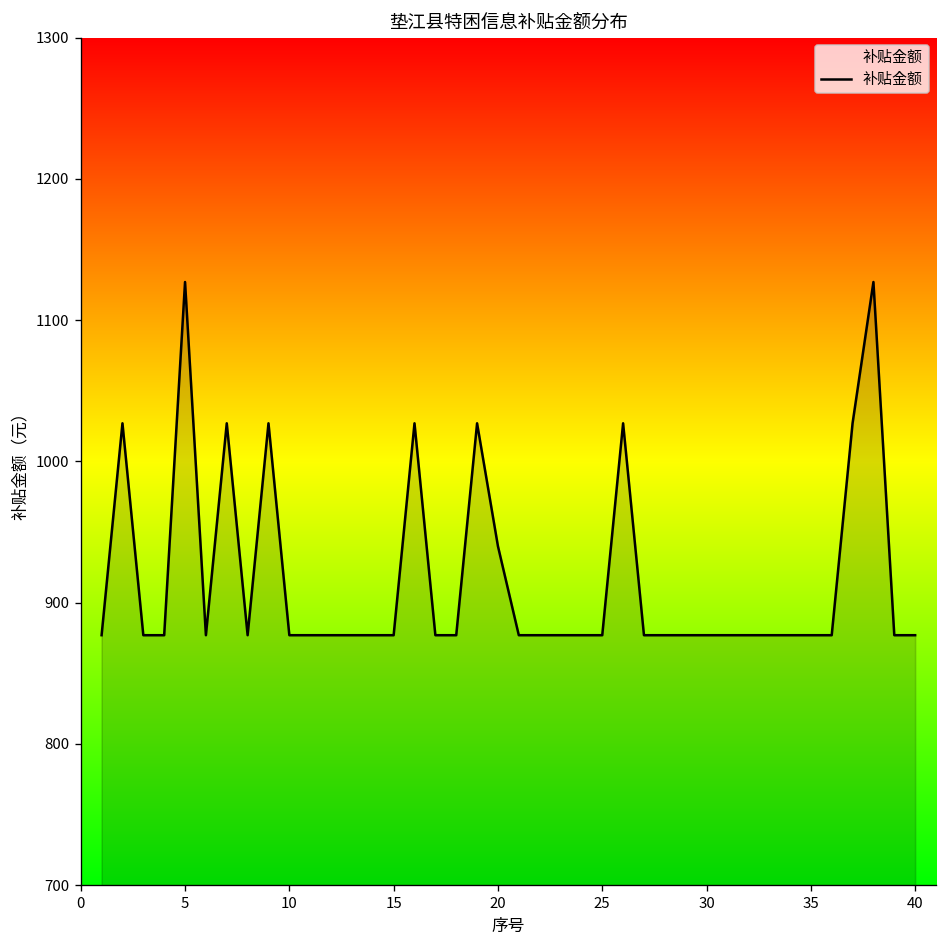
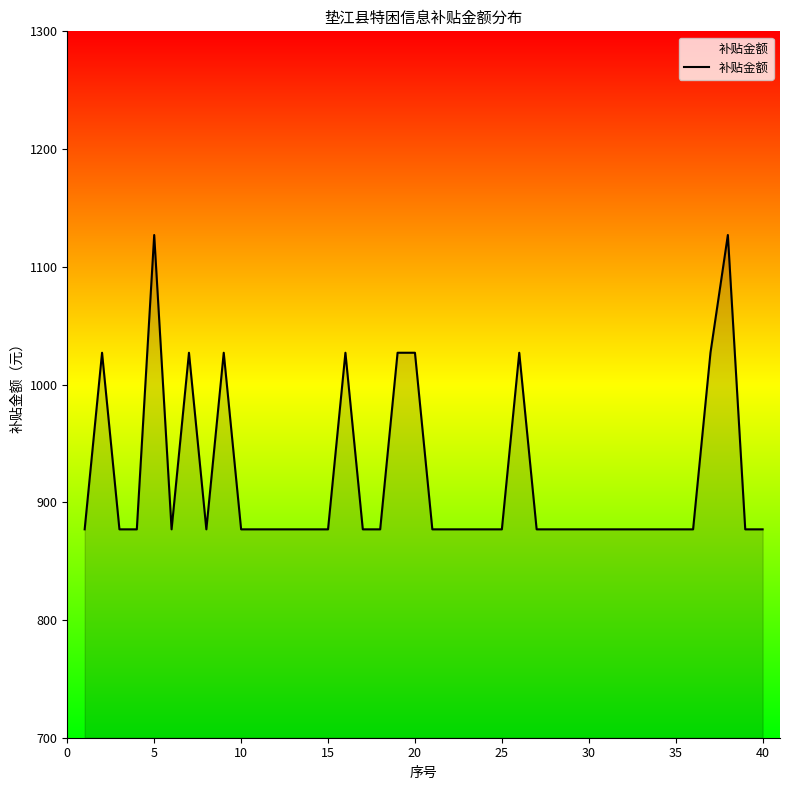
  {
    "5": 1127,
    "10": 877,
    "15": 877,
-   "20": 940,
+   "20": 1027,
    "25": 877,
    "30": 877,
    "35": 877,
    "40": 877
  }
